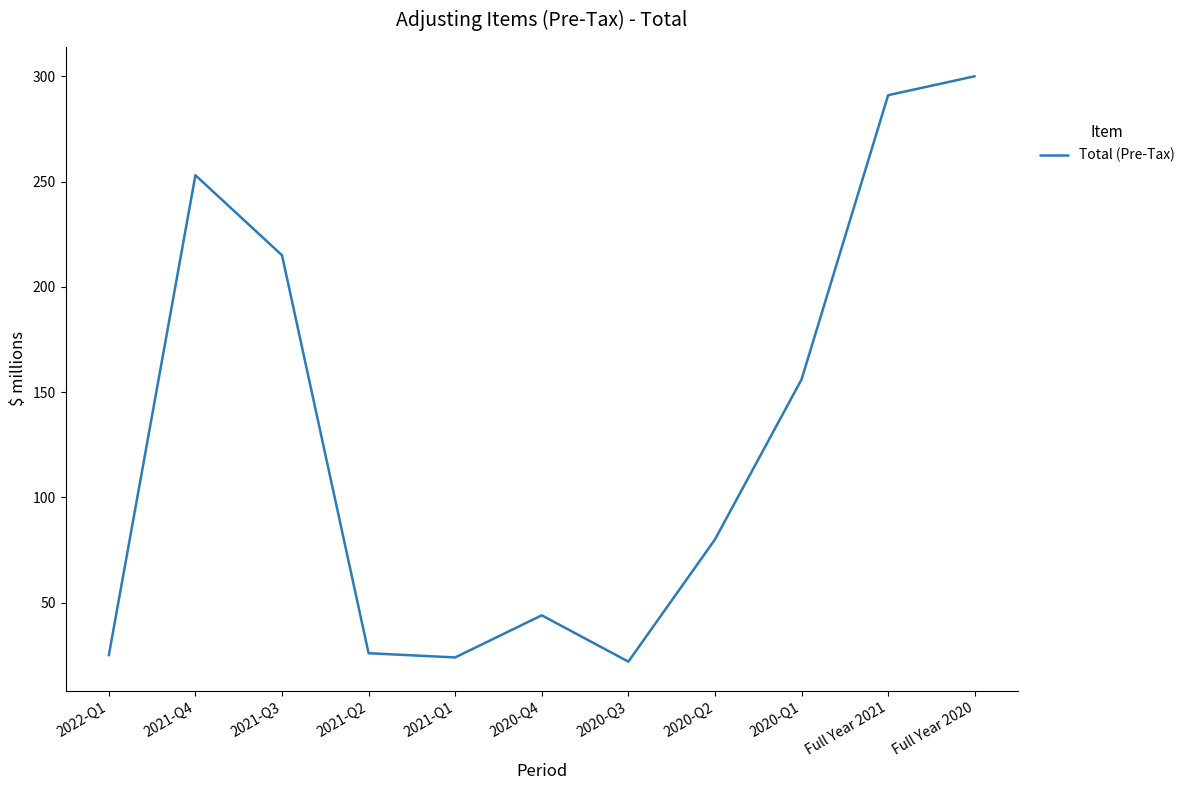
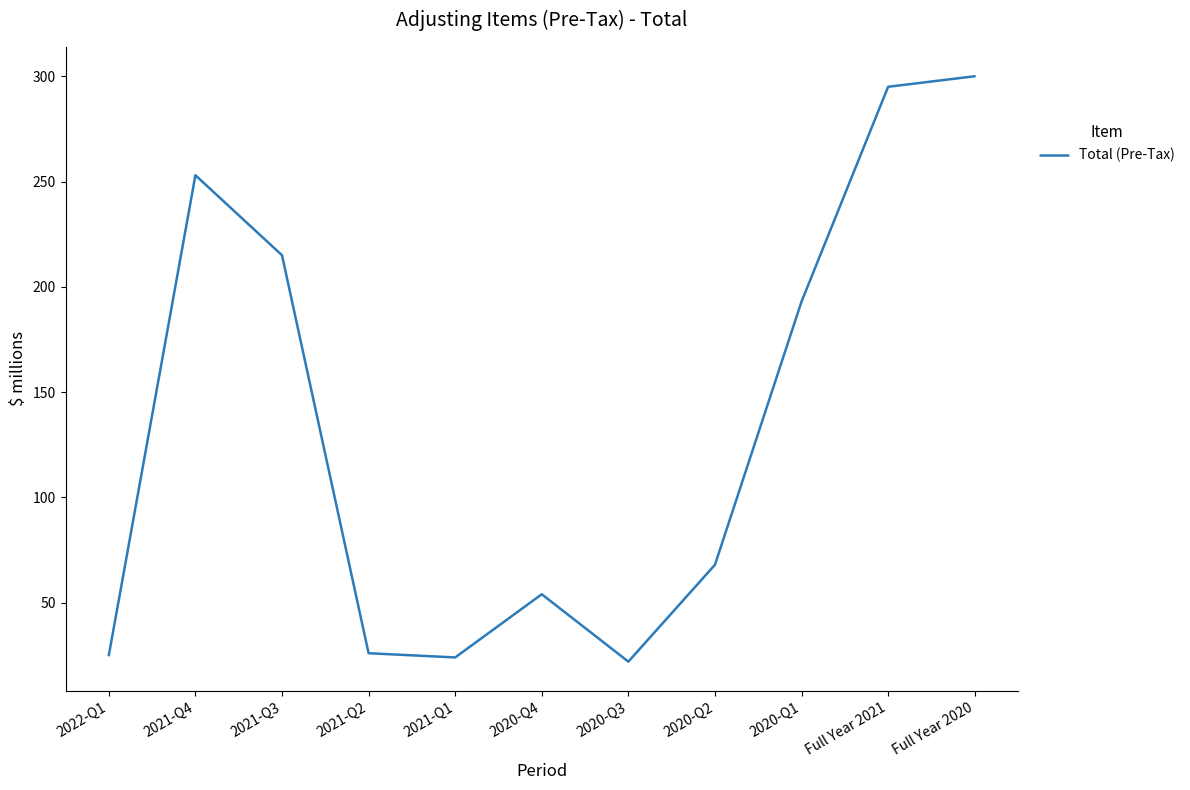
  {
    "2022-Q1": 25,
    "2021-Q4": 253,
    "2021-Q3": 215,
    "2021-Q2": 26,
    "2021-Q1": 24,
-   "2020-Q4": 44,
+   "2020-Q4": 54,
    "2020-Q3": 22,
-   "2020-Q2": 80,
-   "2020-Q1": 156,
-   "Full Year 2021": 291,
+   "2020-Q2": 68,
+   "2020-Q1": 193,
+   "Full Year 2021": 295,
    "Full Year 2020": 300
  }
